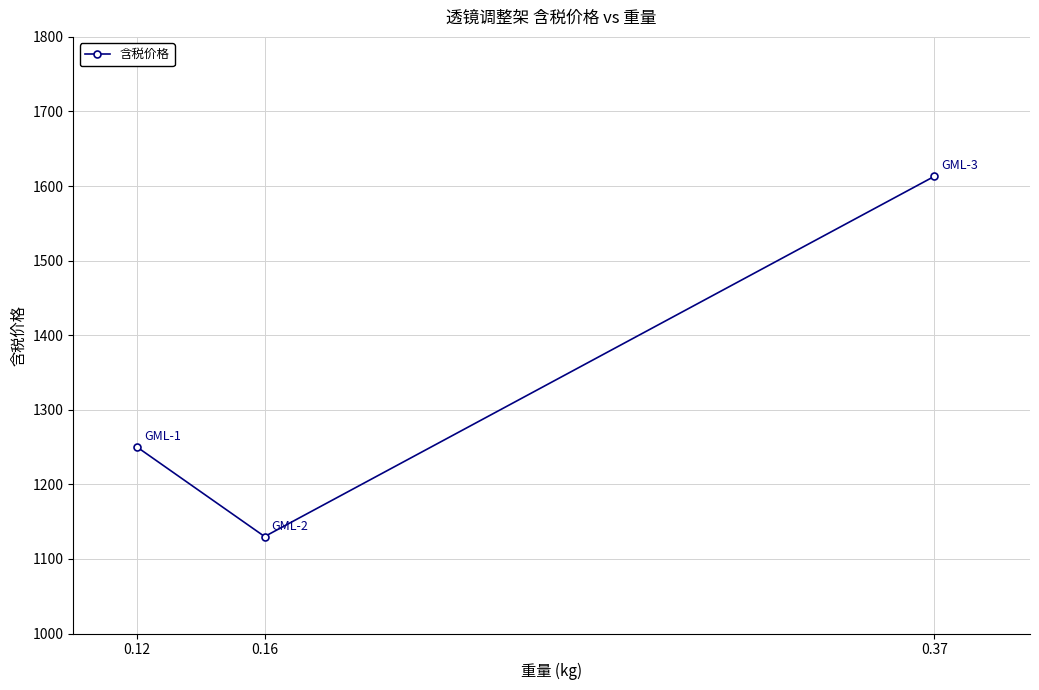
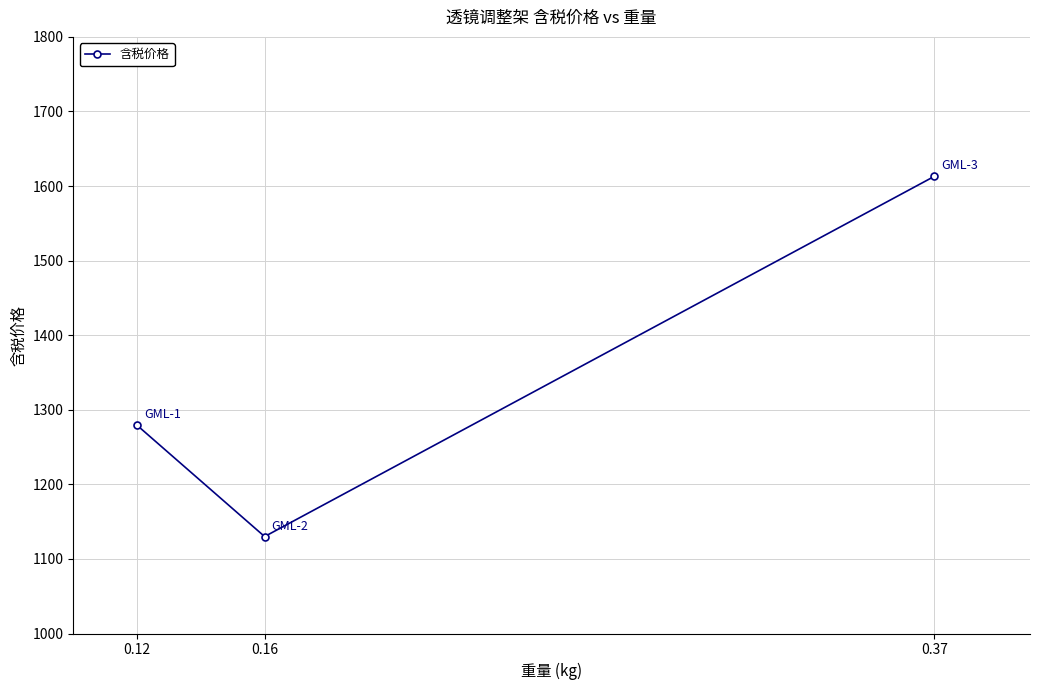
  {
-   "0.12": 1250,
+   "0.12": 1280,
    "0.16": 1130,
    "0.37": 1610
  }
